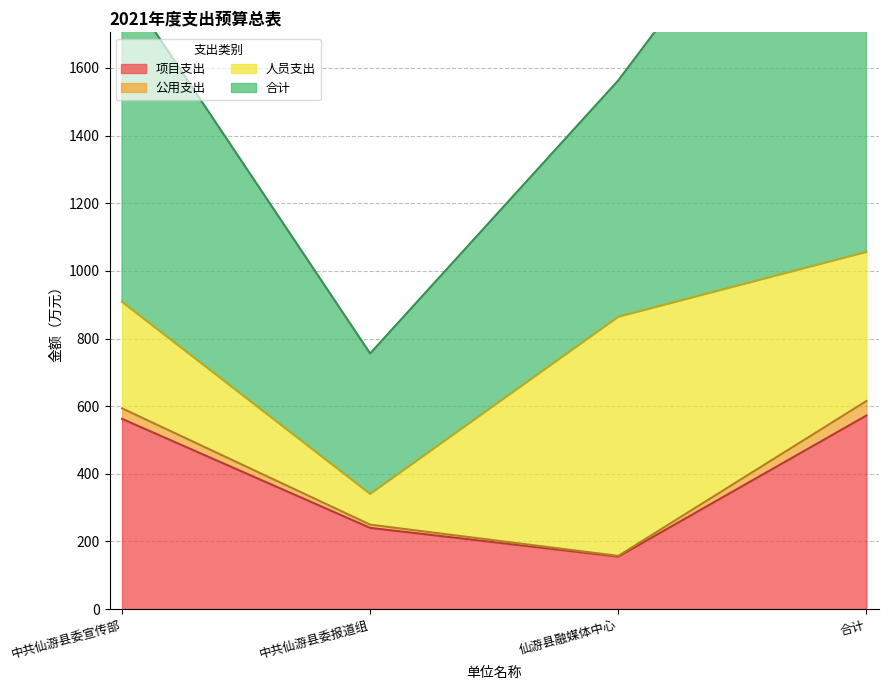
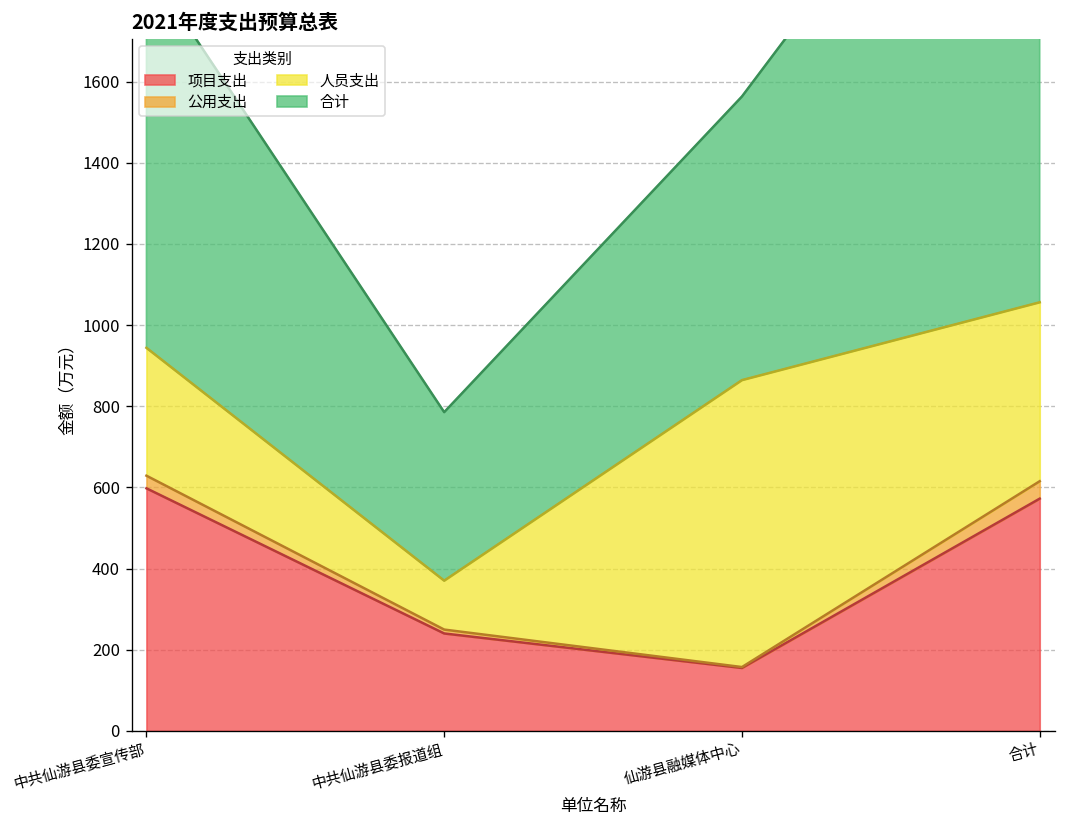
  {
    "项目支出": {
-     "中共仙游县委宣传部": 560,
+     "中共仙游县委宣传部": 600,
      "中共仙游县委报道组": 240,
      "合计": 570
    },
    "公用支出": {
      "中共仙游县委宣传部": 30,
      "中共仙游县委报道组": 10,
      "合计": 40
    },
    "人员支出": {
      "中共仙游县委宣传部": 320,
-     "中共仙游县委报道组": 90,
+     "中共仙游县委报道组": 120,
      "仙游县融媒体中心": 710,
      "合计": 440
    },
    "合计": {
      "中共仙游县委报道组": 420,
      "仙游县融媒体中心": 700
    }
  }
